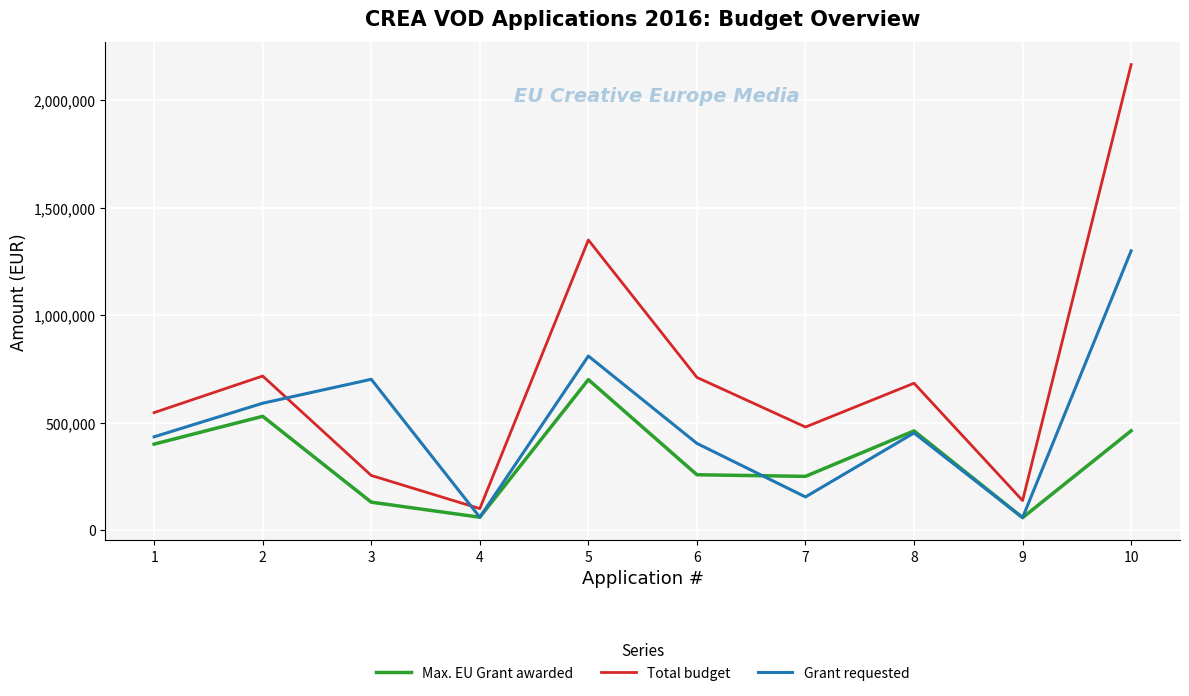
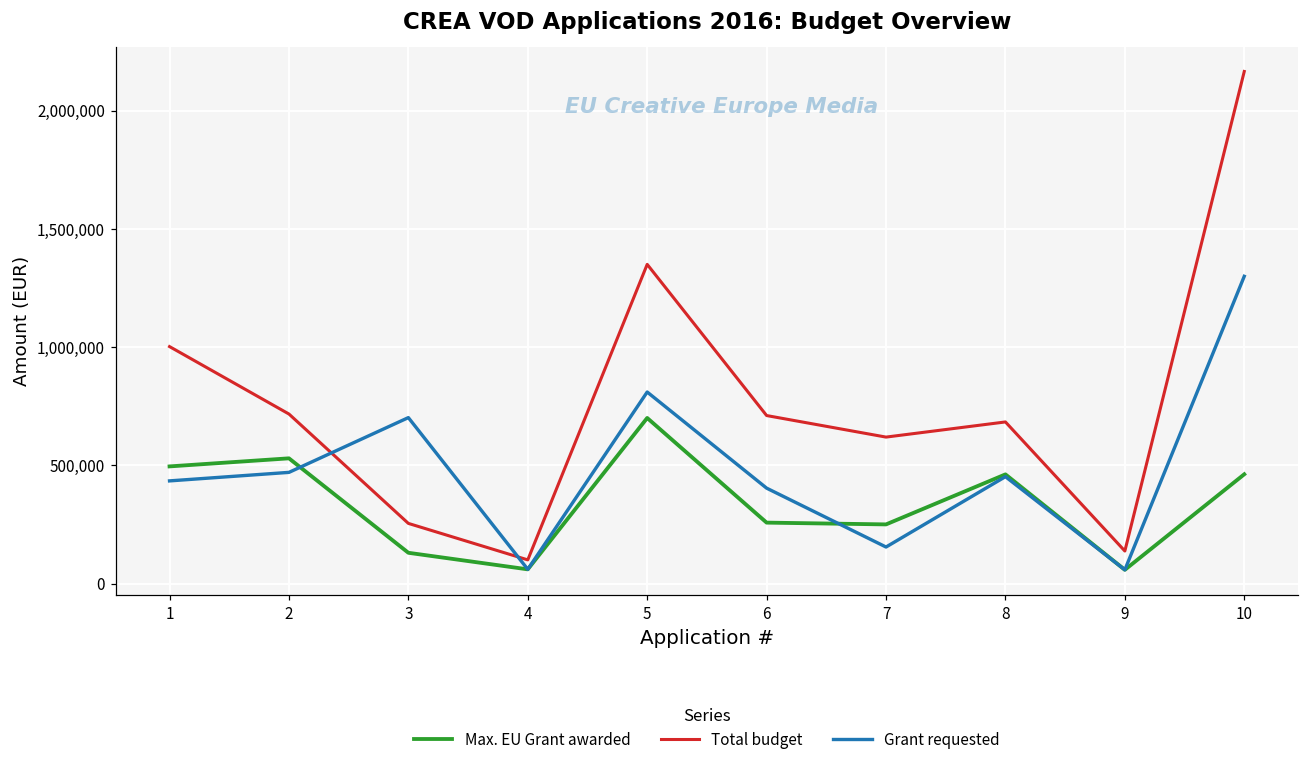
  {
    "Max. EU Grant awarded": {
-     "1": "400,000",
+     "1": "500,000",
      "2": "530,000",
      "3": "130,000",
      "5": "700,000",
      "6": "260,000",
      "7": "250,000",
      "10": "460,000"
    },
    "Total budget": {
-     "1": "550,000",
+     "1": "1,000,000",
      "2": "720,000",
      "3": "250,000",
      "4": "100,000",
      "5": "1,350,000",
      "6": "710,000",
-     "7": "480,000",
+     "7": "620,000",
      "8": "680,000",
      "9": "140,000",
      "10": "2,170,000"
    },
    "Grant requested": {
      "1": "430,000",
-     "2": "590,000",
+     "2": "470,000",
      "3": "700,000",
      "5": "810,000",
      "6": "400,000",
      "7": "150,000",
      "10": "1,300,000"
    }
  }
